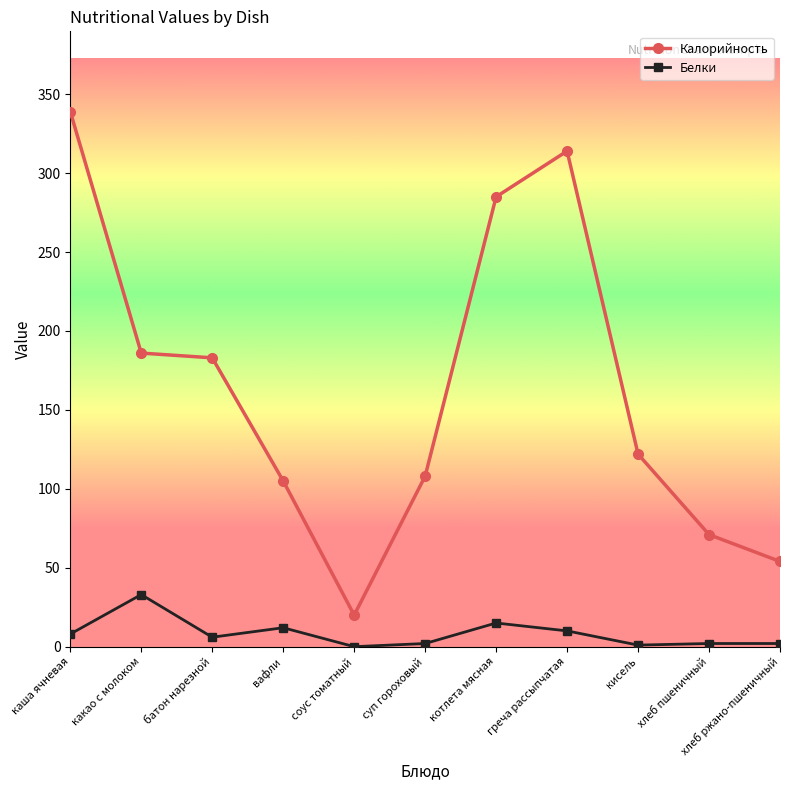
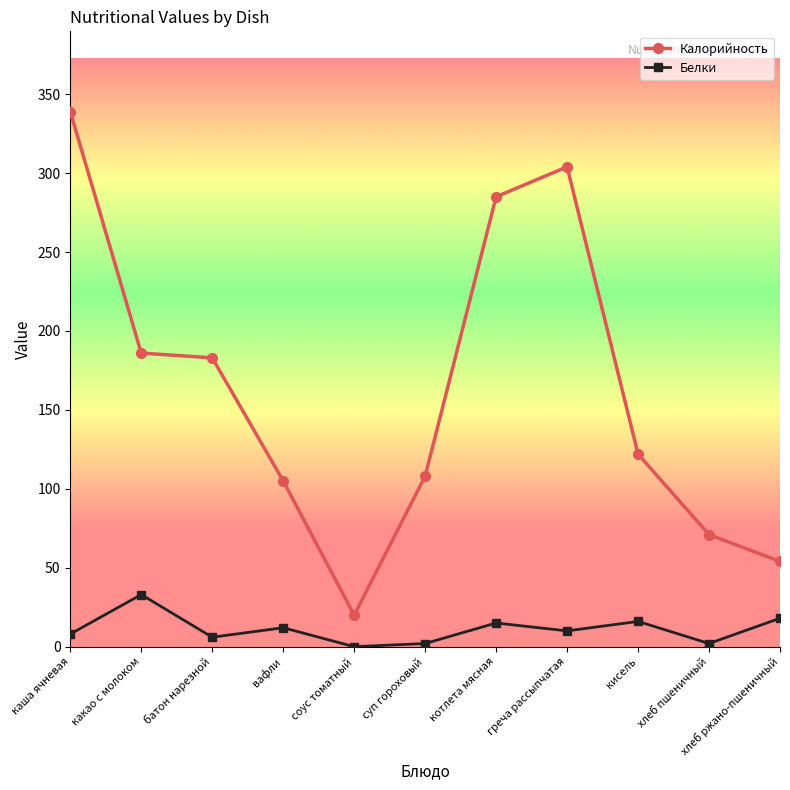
  {
    "Калорийность": {
      "каша ячневая": 339,
      "какао с молоком": 186,
      "батон нарезной": 183,
      "вафли": 105,
      "соус томатный": 20,
      "суп гороховый": 108,
      "котлета мясная": 285,
-     "греча рассыпчатая": 314,
+     "греча рассыпчатая": 304,
      "кисель": 122,
      "хлеб пшеничный": 71,
      "хлеб ржано-пшеничный": 54
    },
    "Белки": {
      "каша ячневая": 8,
      "какао с молоком": 33,
      "батон нарезной": 6,
      "вафли": 12,
      "соус томатный": 0,
      "суп гороховый": 2,
      "котлета мясная": 15,
      "греча рассыпчатая": 10,
-     "кисель": 1,
+     "кисель": 16,
      "хлеб пшеничный": 2,
-     "хлеб ржано-пшеничный": 2
+     "хлеб ржано-пшеничный": 18
    }
  }
